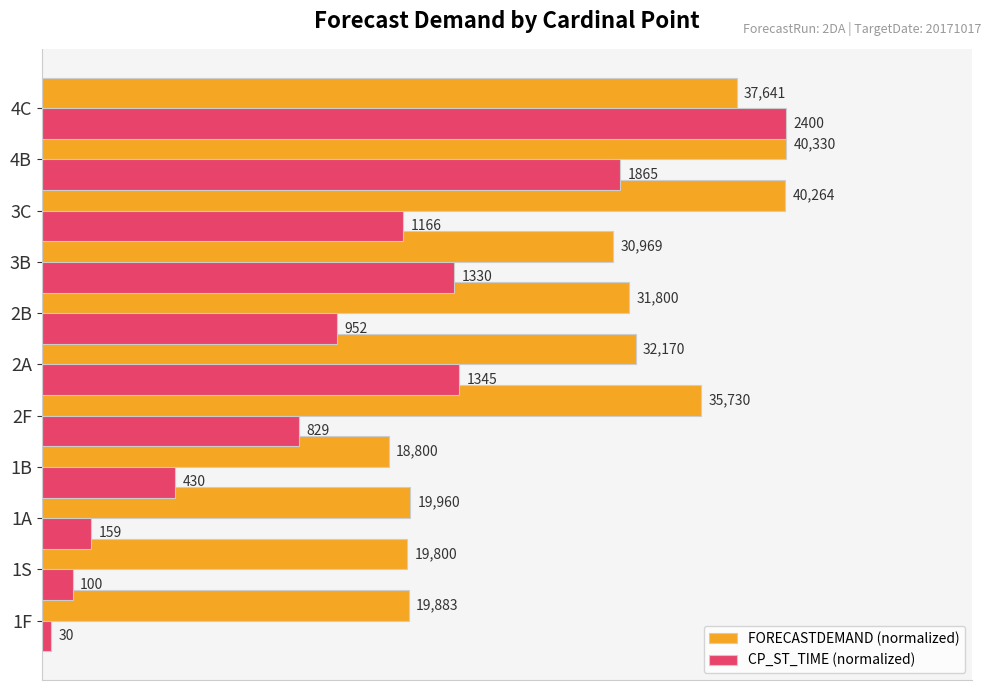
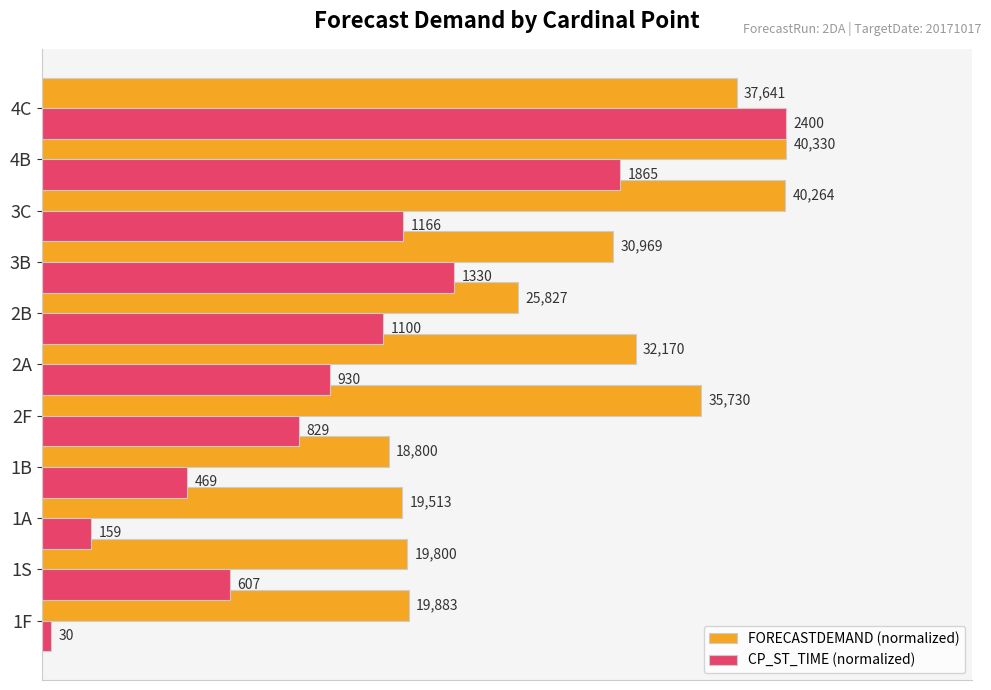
  {
    "FORECASTDEMAND (normalized)": {
-     "2B": "31,800",
-     "1A": "19,960"
+     "2B": "25,827",
+     "1A": "19,513"
    },
    "CP_ST_TIME (normalized)": {
-     "2B": "952",
-     "2A": "1345",
-     "1B": "430",
-     "1S": "100"
+     "2B": "1100",
+     "2A": "930",
+     "1B": "469",
+     "1S": "607"
    }
  }
